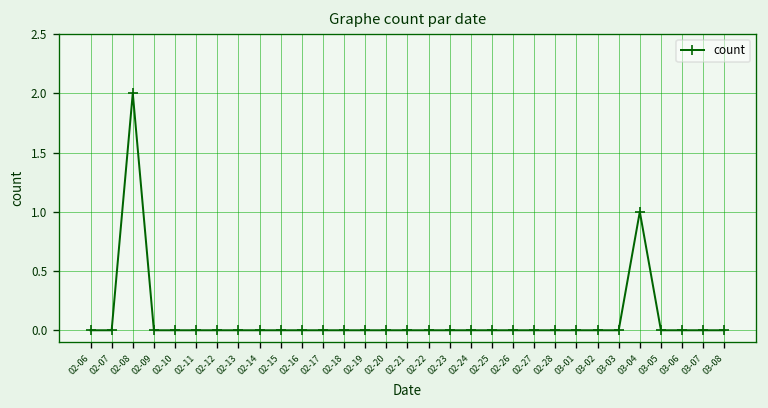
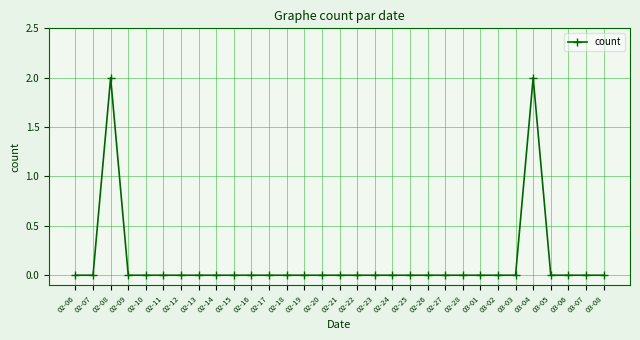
  {
    "02-06": 0,
    "02-07": 0,
    "02-08": 2,
    "02-09": 0,
    "02-10": 0,
    "02-11": 0,
    "02-12": 0,
    "02-13": 0,
    "02-14": 0,
    "02-15": 0,
    "02-16": 0,
    "02-17": 0,
    "02-18": 0,
    "02-19": 0,
    "02-20": 0,
    "02-21": 0,
    "02-22": 0,
    "02-23": 0,
    "02-24": 0,
    "02-25": 0,
    "02-26": 0,
    "02-27": 0,
    "02-28": 0,
    "03-01": 0,
    "03-02": 0,
    "03-03": 0,
-   "03-04": 1,
+   "03-04": 2,
    "03-05": 0,
    "03-06": 0,
    "03-07": 0,
    "03-08": 0
  }
